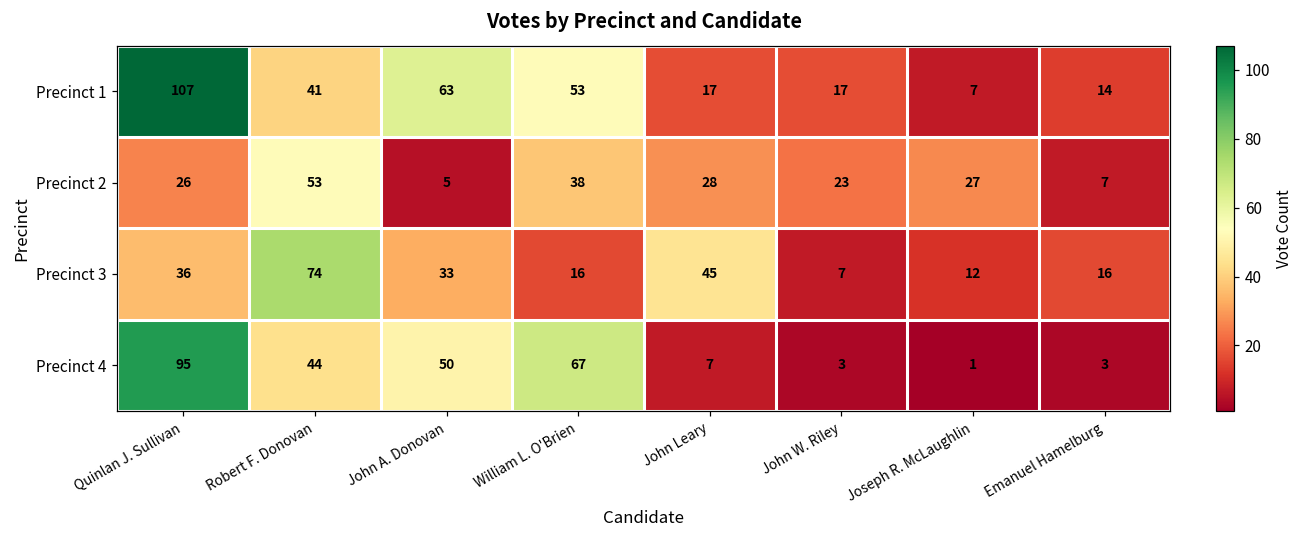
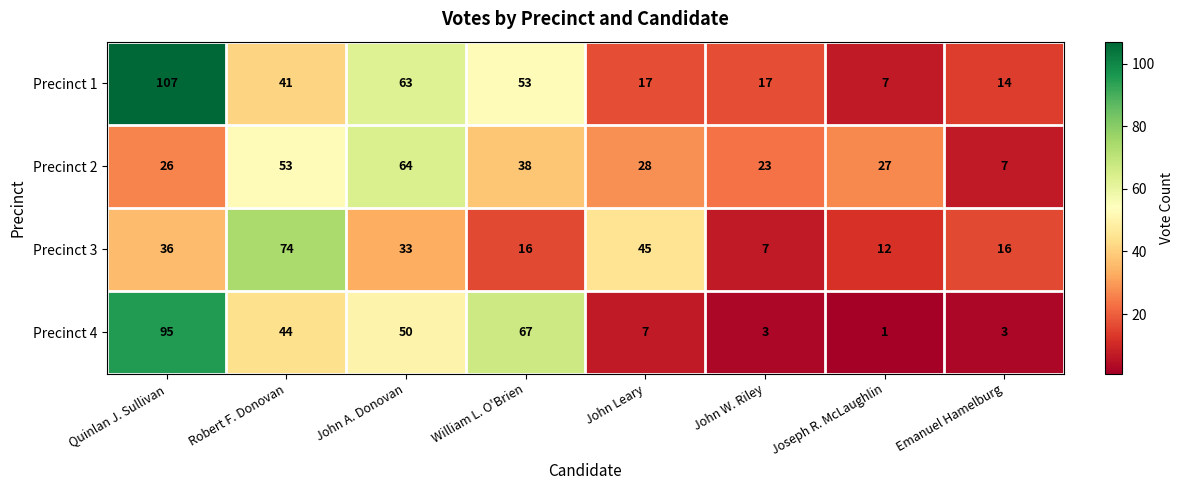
  {
    "Precinct 1": {
      "Quinlan J. Sullivan": 107,
      "Robert F. Donovan": 41,
      "John A. Donovan": 63,
      "William L. O'Brien": 53,
      "John Leary": 17,
      "John W. Riley": 17,
      "Joseph R. McLaughlin": 7,
      "Emanuel Hamelburg": 14
    },
    "Precinct 2": {
      "Quinlan J. Sullivan": 26,
      "Robert F. Donovan": 53,
-     "John A. Donovan": 5,
+     "John A. Donovan": 64,
      "William L. O'Brien": 38,
      "John Leary": 28,
      "John W. Riley": 23,
      "Joseph R. McLaughlin": 27,
      "Emanuel Hamelburg": 7
    },
    "Precinct 3": {
      "Quinlan J. Sullivan": 36,
      "Robert F. Donovan": 74,
      "John A. Donovan": 33,
      "William L. O'Brien": 16,
      "John Leary": 45,
      "John W. Riley": 7,
      "Joseph R. McLaughlin": 12,
      "Emanuel Hamelburg": 16
    },
    "Precinct 4": {
      "Quinlan J. Sullivan": 95,
      "Robert F. Donovan": 44,
      "John A. Donovan": 50,
      "William L. O'Brien": 67,
      "John Leary": 7,
      "John W. Riley": 3,
      "Joseph R. McLaughlin": 1,
      "Emanuel Hamelburg": 3
    }
  }
